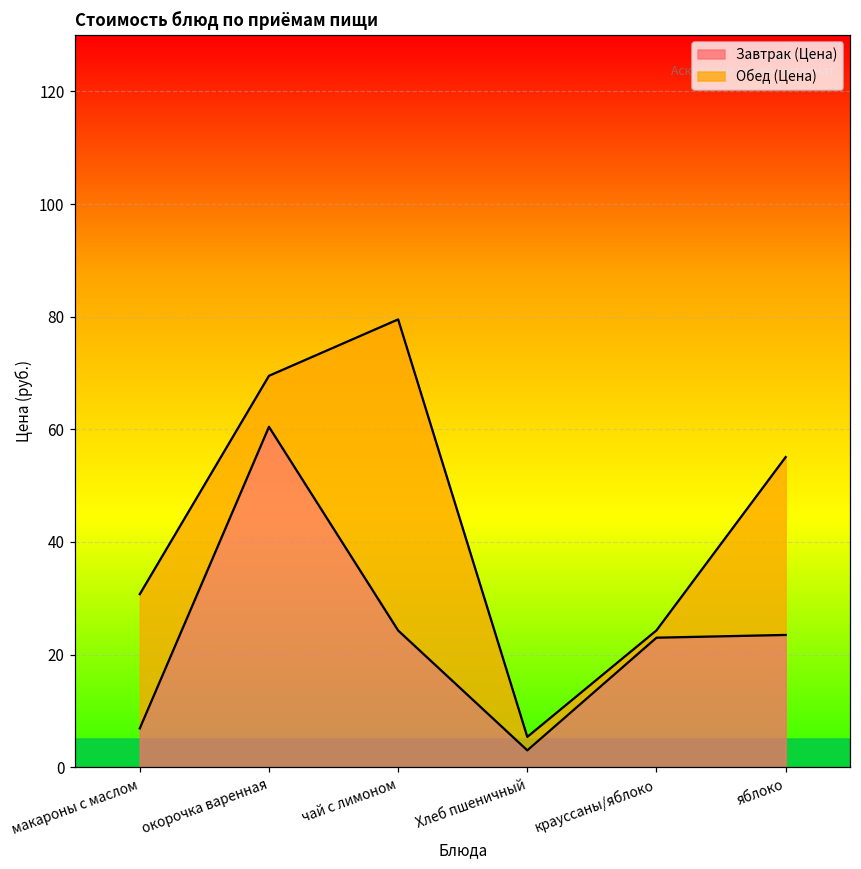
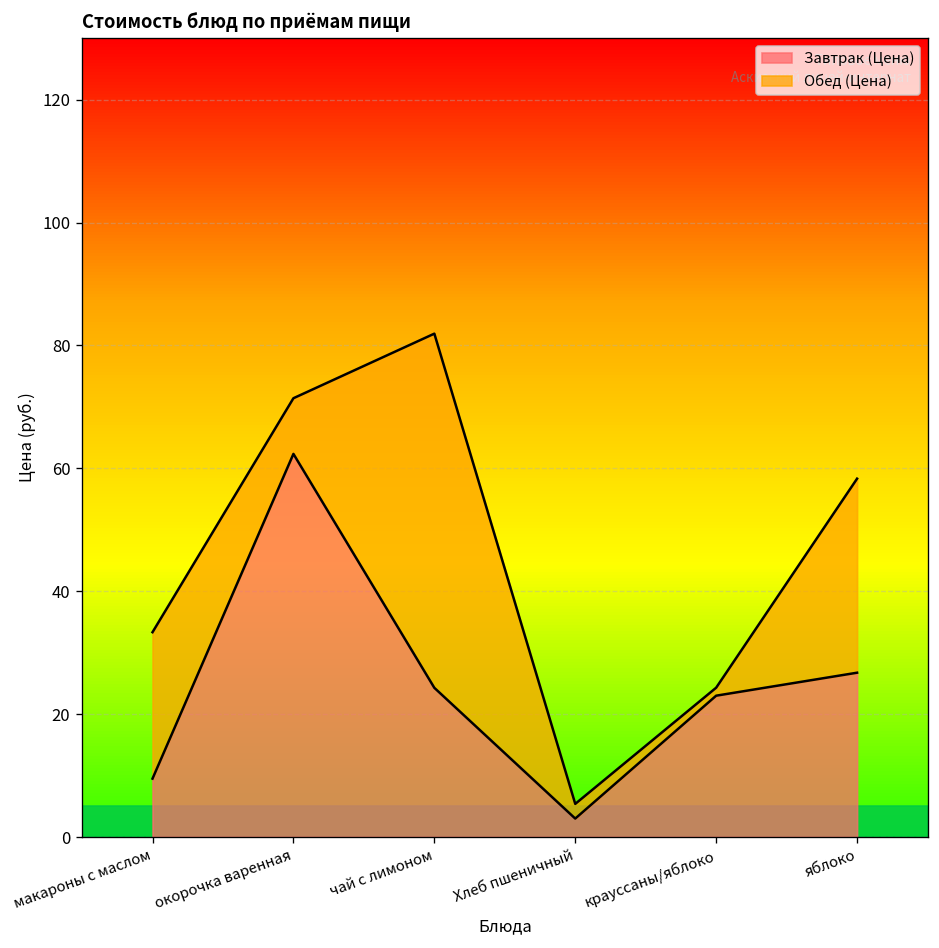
  {
    "Завтрак (Цена)": {
-     "макароны с маслом": 7,
-     "окорочка варенная": 60,
+     "макароны с маслом": 10,
+     "окорочка варенная": 62,
      "чай с лимоном": 24,
      "Хлеб пшеничный": 3,
      "крауссаны/яблоко": 23,
-     "яблоко": 23
+     "яблоко": 27
    },
    "Обед (Цена)": {
      "макароны с маслом": 24,
      "окорочка варенная": 9,
-     "чай с лимоном": 55,
+     "чай с лимоном": 58,
      "Хлеб пшеничный": 2,
      "крауссаны/яблоко": 1,
      "яблоко": 32
    }
  }
